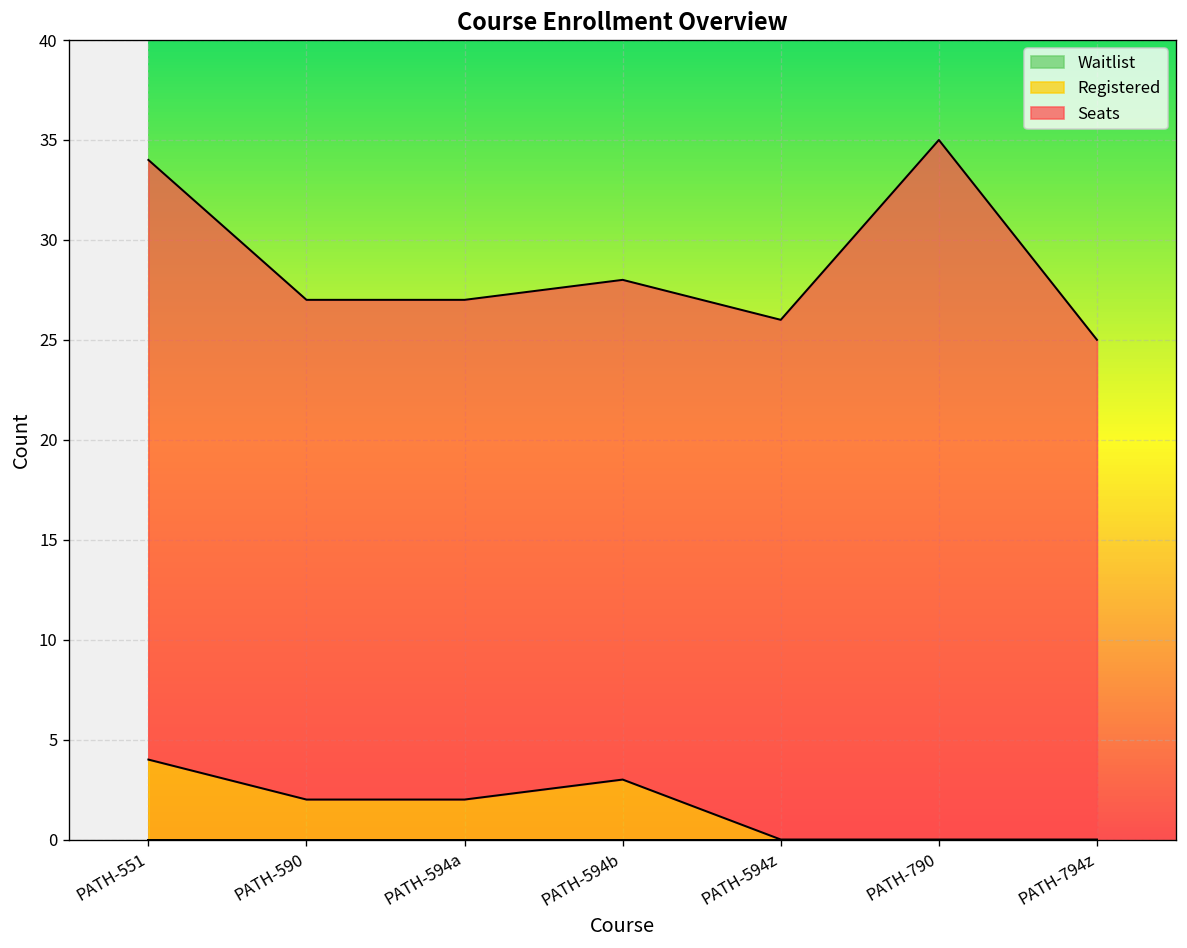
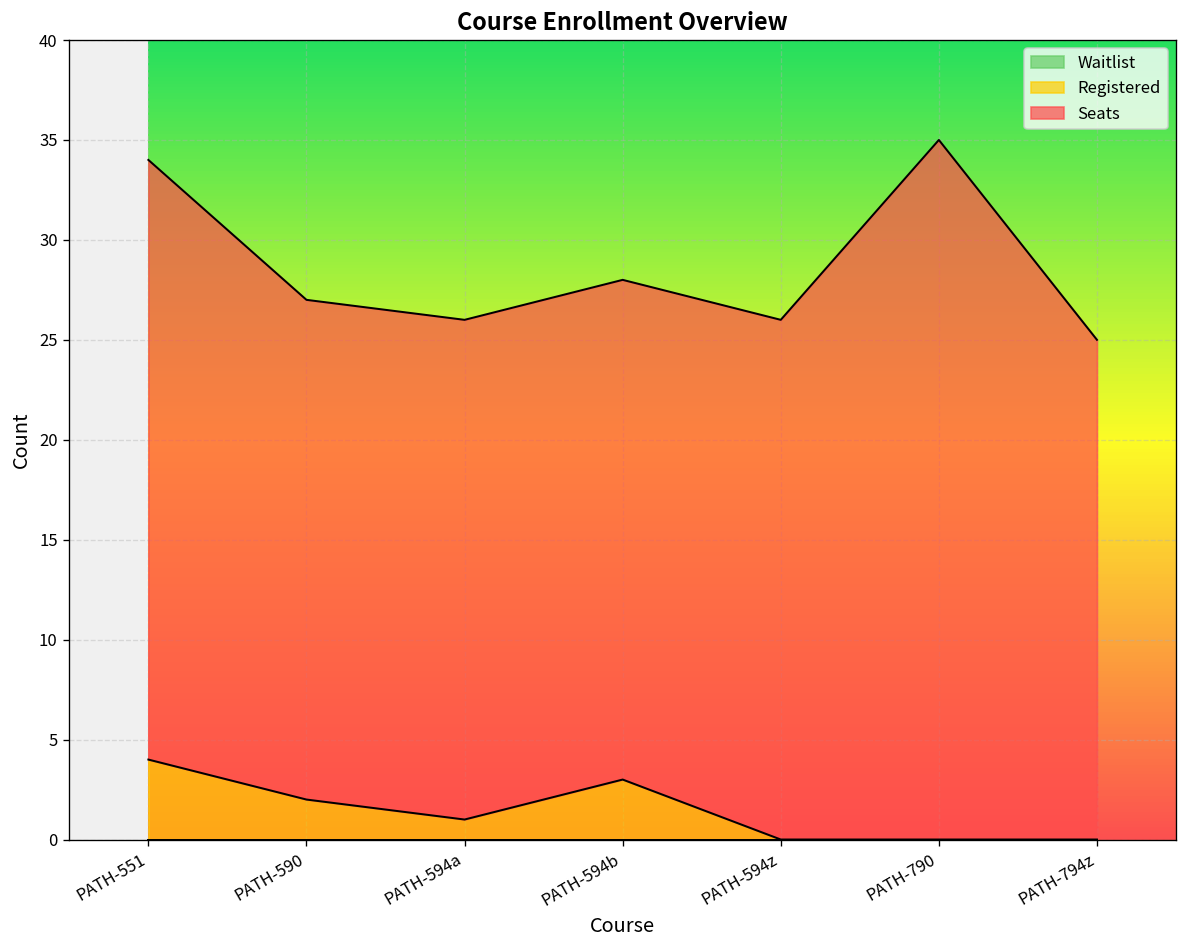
  {
    "Waitlist": {
      "PATH-551": 0,
      "PATH-590": 0,
      "PATH-594a": 0,
      "PATH-594b": 0
    },
    "Registered": {
      "PATH-551": 4,
      "PATH-590": 2,
-     "PATH-594a": 2,
+     "PATH-594a": 1,
      "PATH-594b": 3
    },
    "Seats": {
      "PATH-551": 30,
      "PATH-590": 25,
      "PATH-594a": 25,
      "PATH-594b": 25,
      "PATH-594z": 26,
      "PATH-790": 35,
      "PATH-794z": 25
    }
  }
